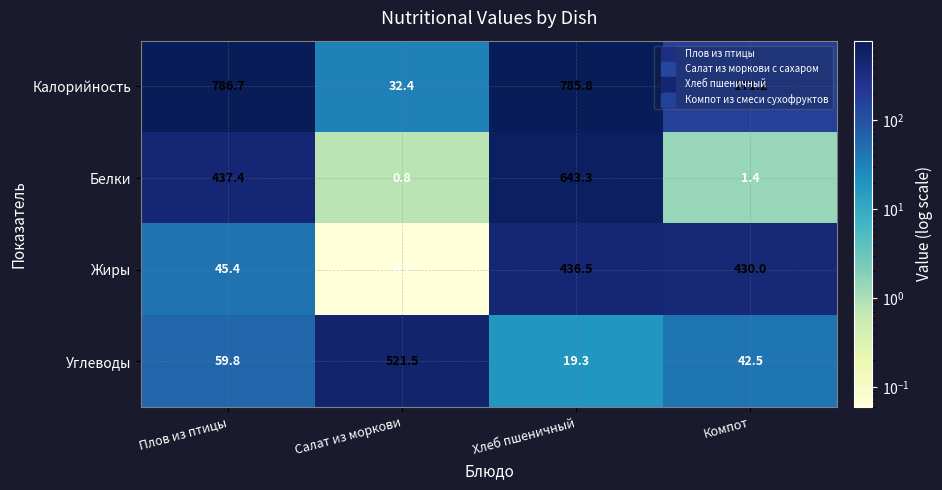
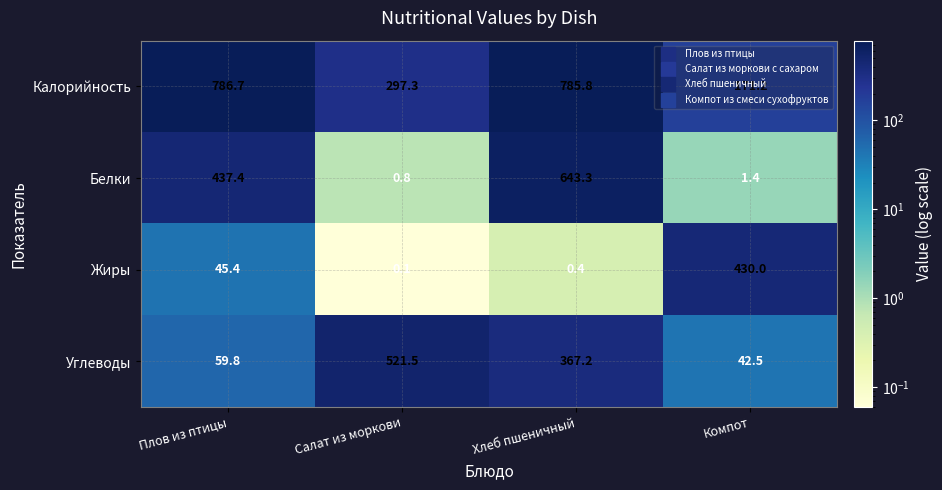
  {
    "Калорийность": {
      "Плов из птицы": 786.7,
-     "Салат из моркови": 32.4,
+     "Салат из моркови": 297.3,
      "Хлеб пшеничный": 785.8
    },
    "Белки": {
      "Плов из птицы": 437.4,
      "Салат из моркови": 0.8,
      "Хлеб пшеничный": 643.3,
      "Компот": 1.4
    },
    "Жиры": {
      "Плов из птицы": 45.4,
-     "Хлеб пшеничный": 436.5,
+     "Хлеб пшеничный": 0.4,
      "Компот": 430.0
    },
    "Углеводы": {
      "Плов из птицы": 59.8,
      "Салат из моркови": 521.5,
-     "Хлеб пшеничный": 19.3,
+     "Хлеб пшеничный": 367.2,
      "Компот": 42.5
    }
  }
